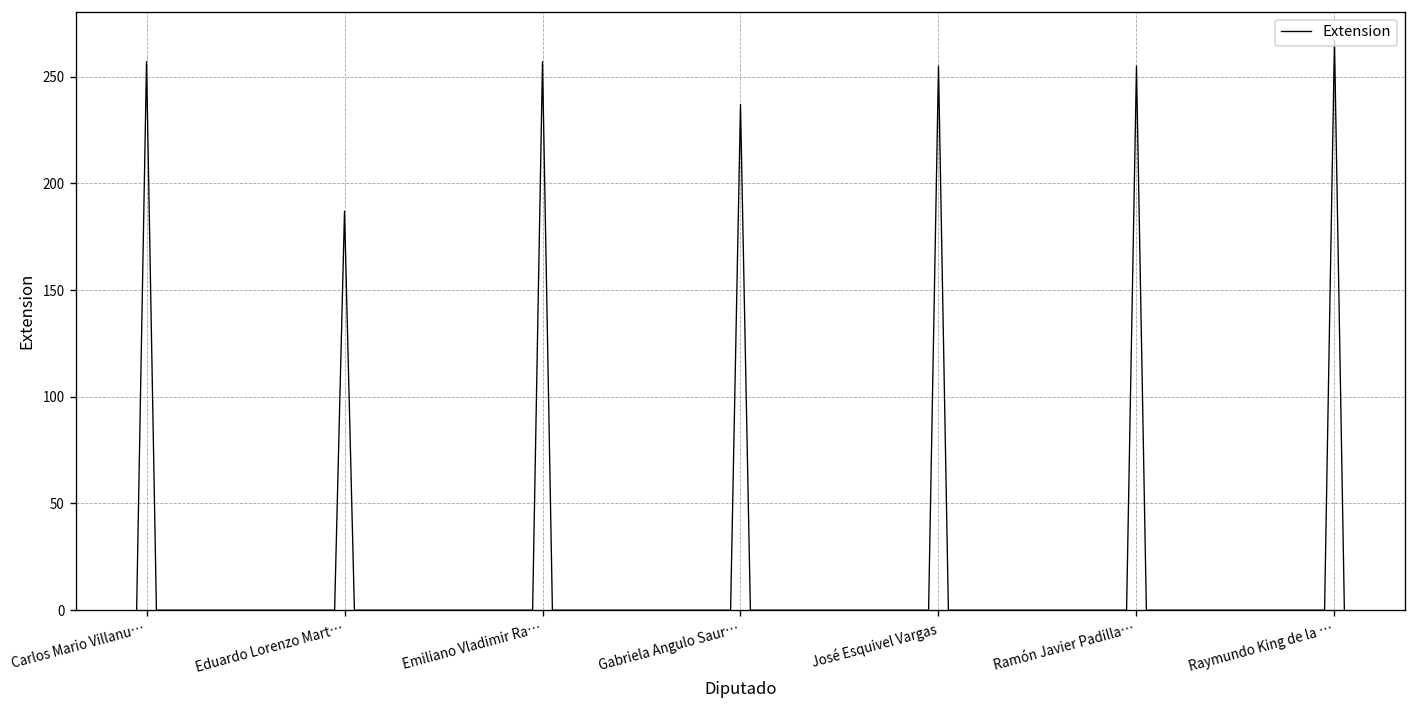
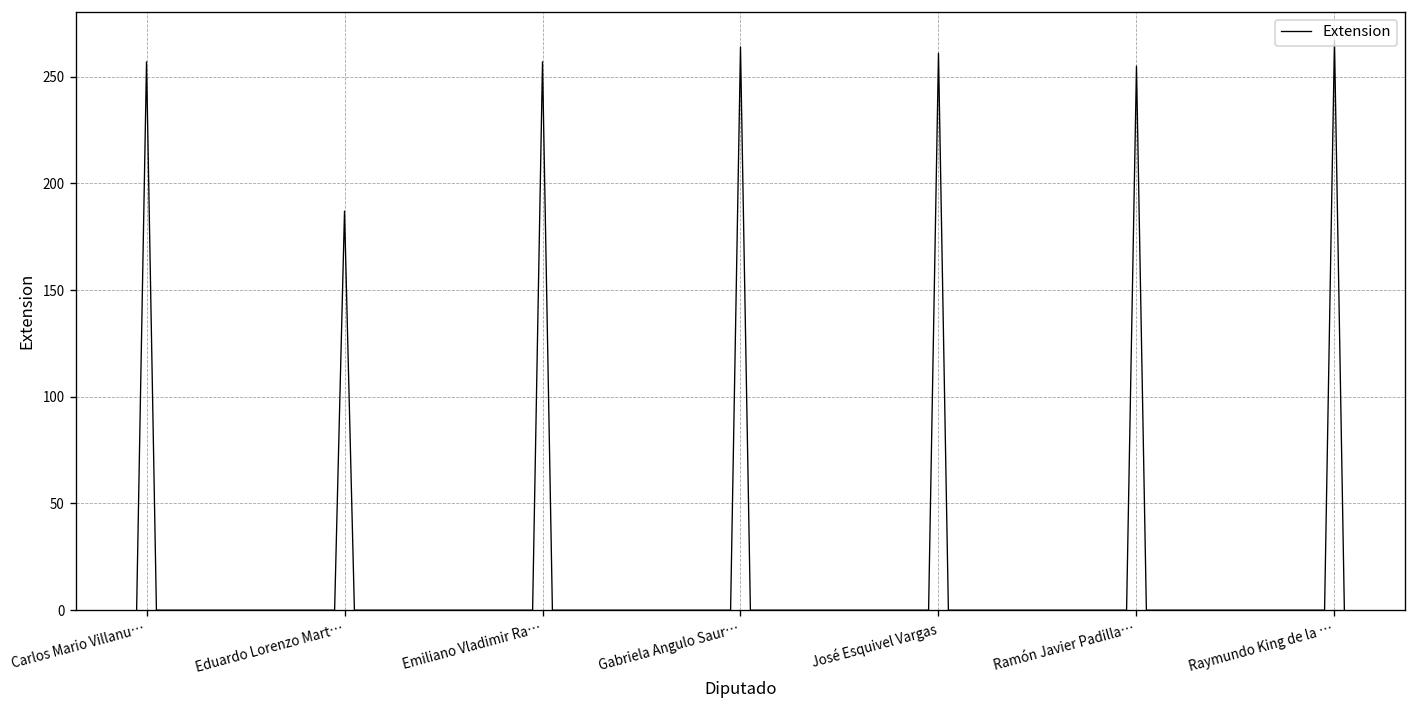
  {
    "Carlos Mario Villanu…": 257,
    "Eduardo Lorenzo Mart…": 187,
    "Emiliano Vladimir Ra…": 257,
-   "Gabriela Angulo Saur…": 237,
-   "José Esquivel Vargas": 255,
+   "Gabriela Angulo Saur…": 264,
+   "José Esquivel Vargas": 261,
    "Ramón Javier Padilla…": 255
  }
